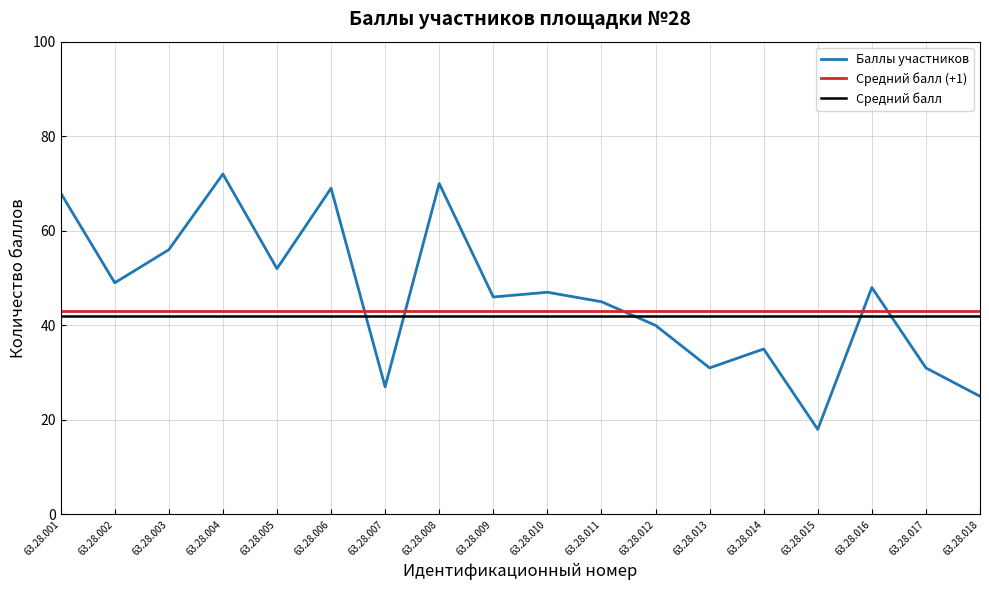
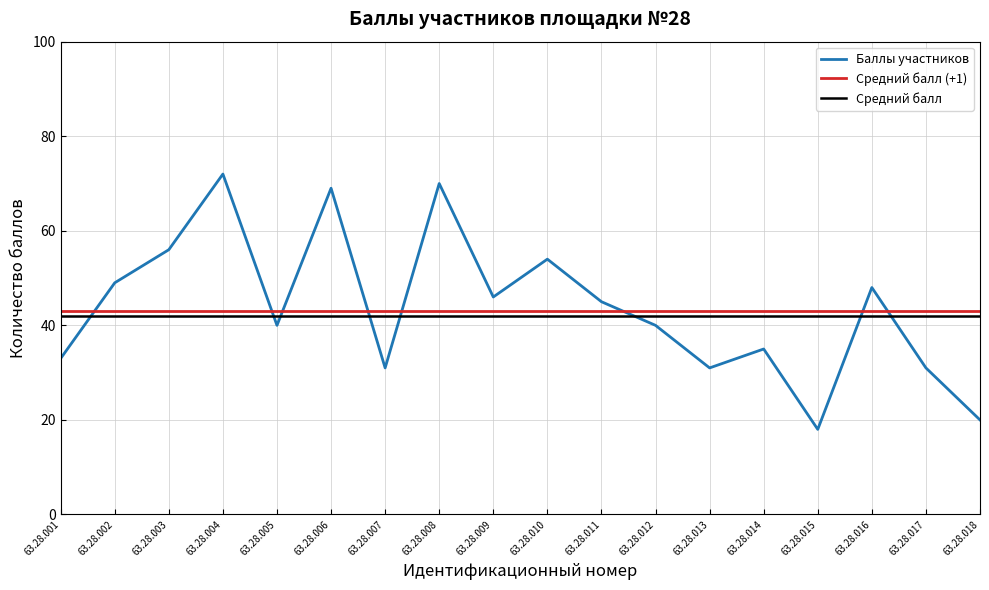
  {
    "Баллы участников": {
-     "63.28.001": 68,
+     "63.28.001": 33,
      "63.28.002": 49,
      "63.28.003": 56,
      "63.28.004": 72,
-     "63.28.005": 52,
+     "63.28.005": 40,
      "63.28.006": 69,
-     "63.28.007": 27,
+     "63.28.007": 31,
      "63.28.008": 70,
      "63.28.009": 46,
-     "63.28.010": 47,
+     "63.28.010": 54,
      "63.28.011": 45,
      "63.28.012": 40,
      "63.28.013": 31,
      "63.28.014": 35,
      "63.28.015": 18,
      "63.28.016": 48,
      "63.28.017": 31,
-     "63.28.018": 25
+     "63.28.018": 20
    },
    "Средний балл (+1)": {
      "63.28.001": 43,
      "63.28.002": 43,
      "63.28.003": 43,
      "63.28.004": 43,
      "63.28.005": 43,
      "63.28.006": 43,
      "63.28.007": 43,
      "63.28.008": 43,
      "63.28.009": 43,
      "63.28.010": 43,
      "63.28.011": 43,
      "63.28.012": 43,
      "63.28.013": 43,
      "63.28.014": 43,
      "63.28.015": 43,
      "63.28.016": 43,
      "63.28.017": 43,
      "63.28.018": 43
    },
    "Средний балл": {
      "63.28.001": 42,
      "63.28.002": 42,
      "63.28.003": 42,
      "63.28.004": 42,
      "63.28.005": 42,
      "63.28.006": 42,
      "63.28.007": 42,
      "63.28.008": 42,
      "63.28.009": 42,
      "63.28.010": 42,
      "63.28.011": 42,
      "63.28.012": 42,
      "63.28.013": 42,
      "63.28.014": 42,
      "63.28.015": 42,
      "63.28.016": 42,
      "63.28.017": 42,
      "63.28.018": 42
    }
  }
